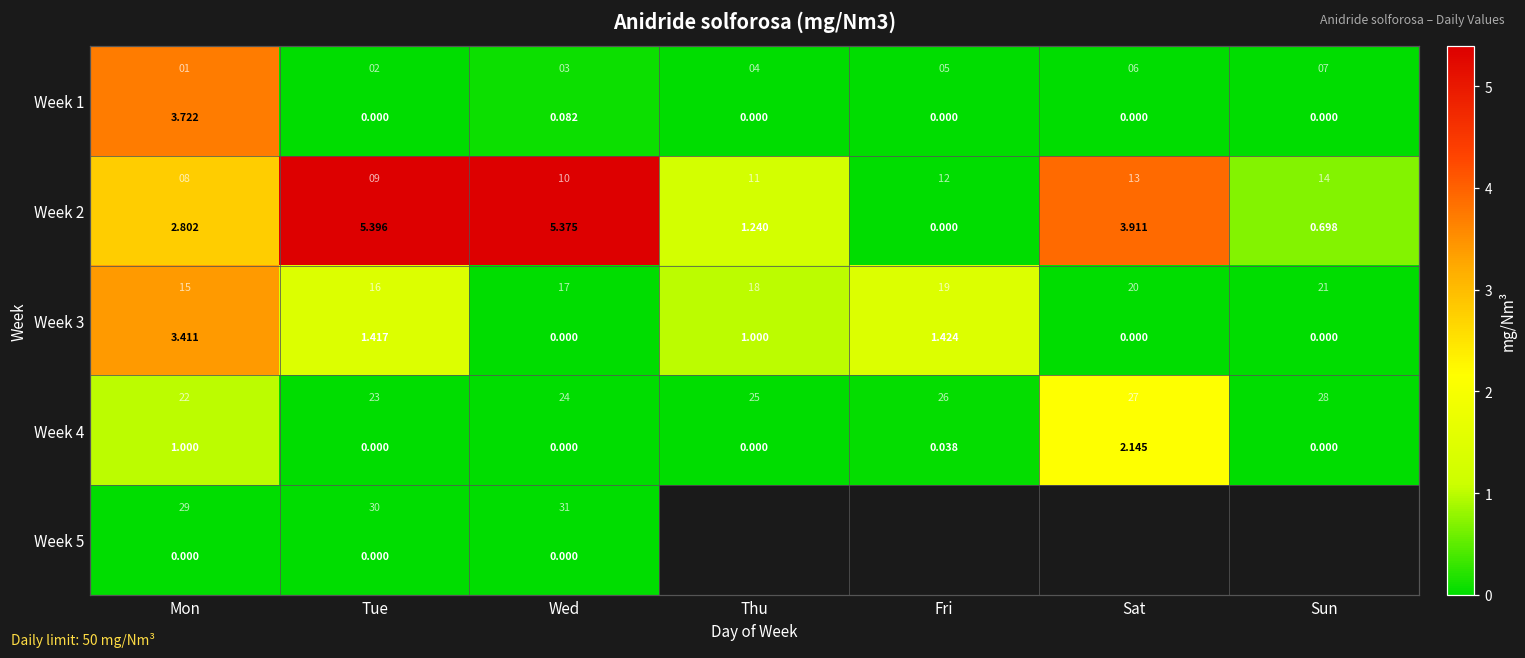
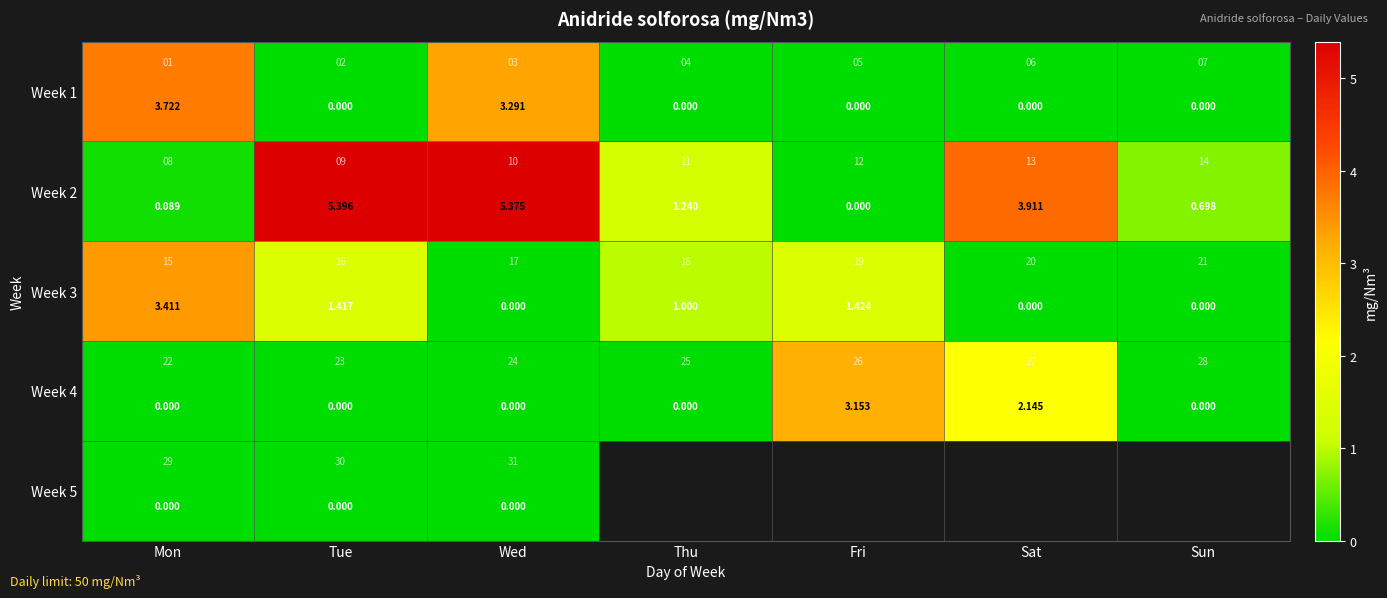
  {
    "Week 1": {
-     "Wed": 0.082
+     "Wed": 3.291
    },
    "Week 2": {
-     "Mon": 2.802
+     "Mon": 0.089
    },
    "Week 4": {
-     "Mon": 1.000,
-     "Fri": 0.038
+     "Mon": 0.000,
+     "Fri": 3.153
    }
  }
